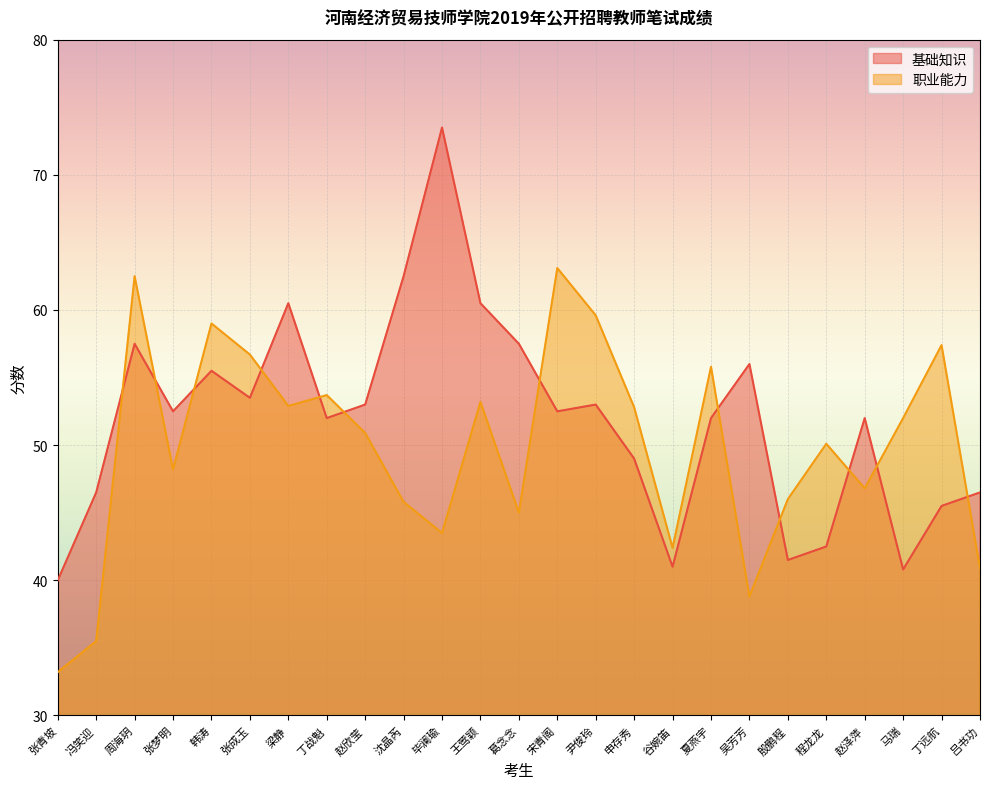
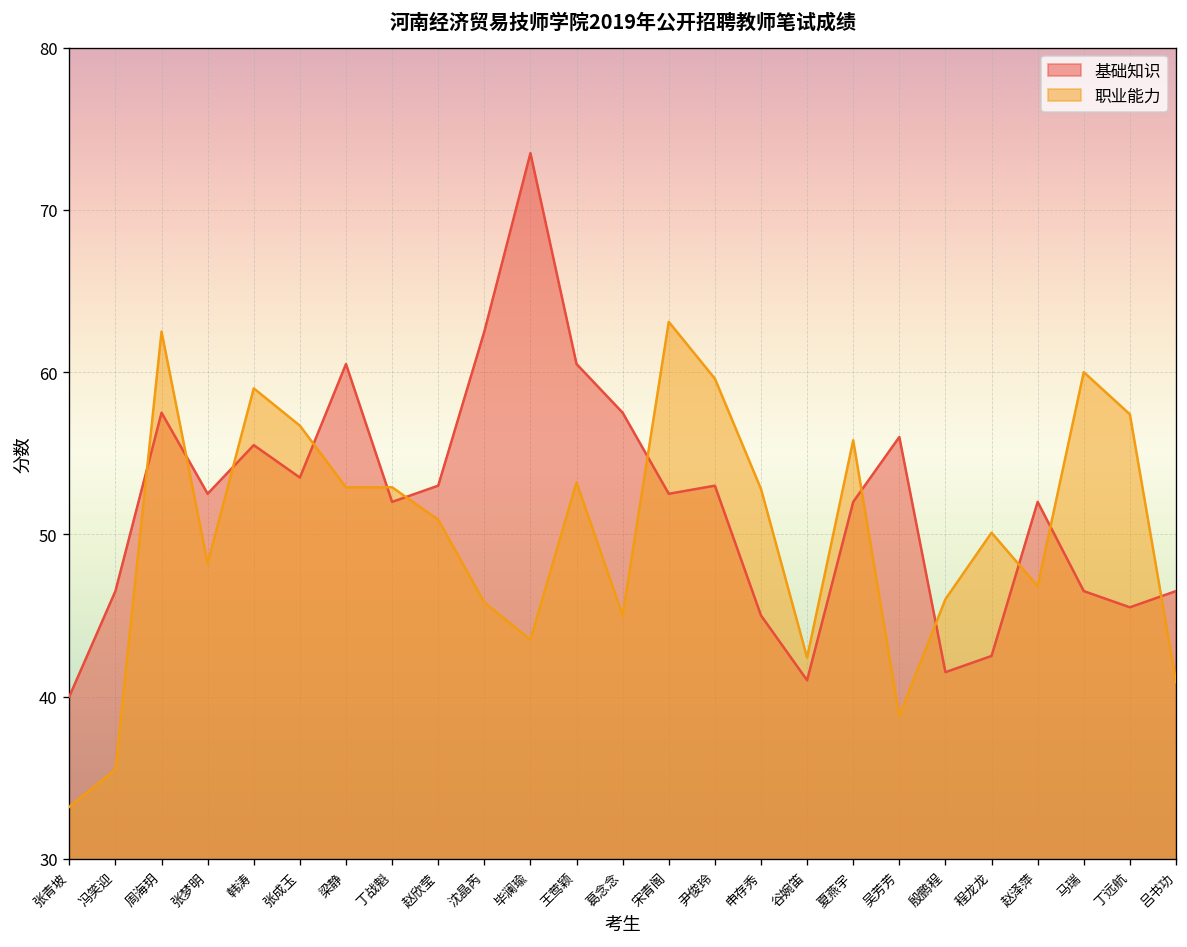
  {
    "基础知识": {
      "张青坡": 40.0,
      "冯笑迎": 46.5,
      "周海玥": 57.5,
      "张梦明": 52.5,
      "韩涛": 55.5,
      "张成玉": 53.5,
      "梁静": 60.5,
      "丁战魁": 52.0,
      "赵欣莹": 53.0,
      "沈晶芮": 62.5,
      "毕澜瑜": 73.5,
      "王莺颖": 60.5,
      "葛念念": 57.5,
      "宋青阁": 52.5,
      "尹俊玲": 53.0,
-     "申存秀": 49,
+     "申存秀": 45,
      "谷婉笛": 41.0,
      "夏燕宇": 52.0,
      "吴芳芳": 56.0,
      "殷鹏程": 41.5,
      "程龙龙": 42.5,
      "赵泽萍": 52.0,
-     "马瑞": 40.8,
+     "马瑞": 46.5,
      "丁远航": 45.5,
      "吕书功": 46.5
    },
    "职业能力": {
      "张青坡": 33.2,
      "冯笑迎": 35.5,
      "周海玥": 62.5,
      "张梦明": 48.2,
      "韩涛": 59.0,
      "张成玉": 56.7,
      "梁静": 52.9,
-     "丁战魁": 53.7,
+     "丁战魁": 52.9,
      "赵欣莹": 50.9,
      "沈晶芮": 45.8,
      "毕澜瑜": 43.5,
      "王莺颖": 53.2,
      "葛念念": 45.0,
      "宋青阁": 63.1,
      "尹俊玲": 59.6,
      "申存秀": 52.8,
      "谷婉笛": 42.4,
      "夏燕宇": 55.8,
      "吴芳芳": 38.8,
      "殷鹏程": 46.0,
      "程龙龙": 50.1,
      "赵泽萍": 46.8,
-     "马瑞": 52,
+     "马瑞": 60,
      "丁远航": 57.4,
      "吕书功": 40.9
    }
  }
